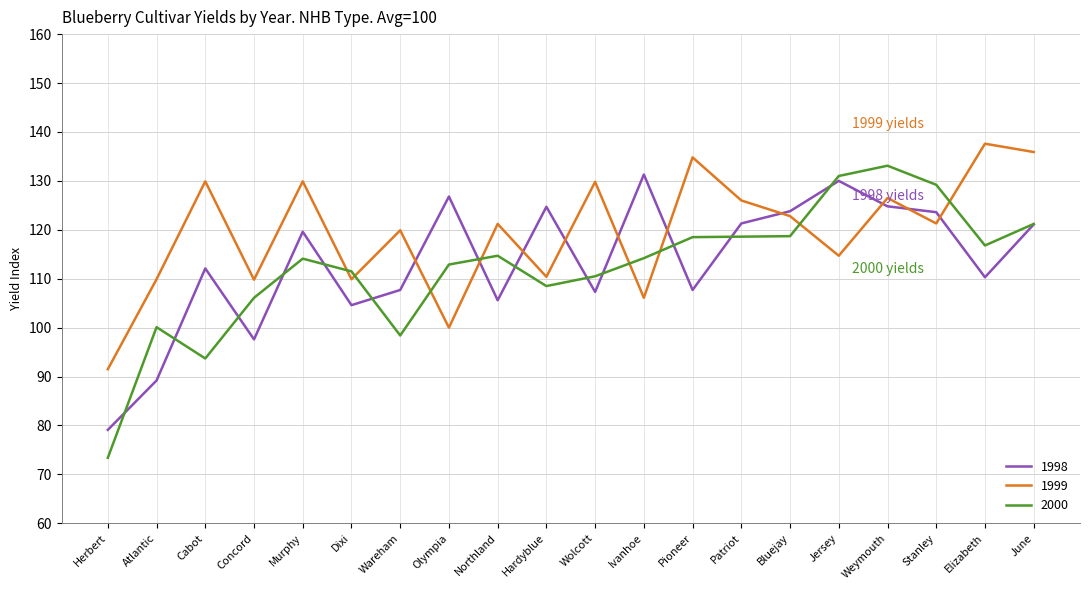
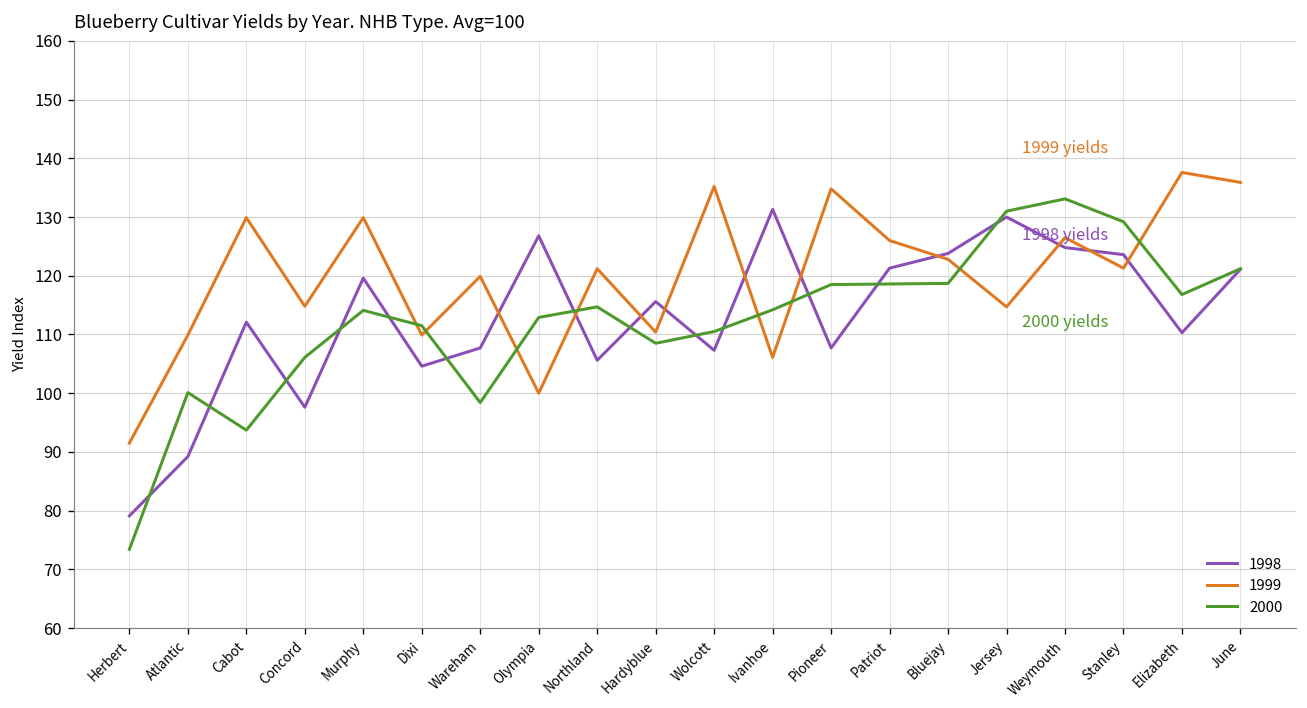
  {
    "1998": {
      "Herbert": 79,
      "Atlantic": 89,
      "Cabot": 112,
      "Concord": 98,
      "Murphy": 120,
      "Dixi": 105,
      "Wareham": 108,
      "Olympia": 127,
      "Northland": 106,
-     "Hardyblue": 125,
+     "Hardyblue": 116,
      "Wolcott": 107,
      "Ivanhoe": 131,
      "Pioneer": 108,
      "Patriot": 121,
      "Bluejay": 124,
      "Jersey": 130,
      "Weymouth": 125,
      "Stanley": 124,
      "Elizabeth": 110
    },
    "1999": {
      "Herbert": 92,
      "Atlantic": 110,
      "Cabot": 130,
-     "Concord": 110,
+     "Concord": 115,
      "Murphy": 130,
      "Dixi": 110,
      "Wareham": 120,
      "Olympia": 100,
      "Northland": 121,
      "Hardyblue": 110,
-     "Wolcott": 130,
+     "Wolcott": 135,
      "Ivanhoe": 106,
      "Pioneer": 135,
      "Patriot": 126,
      "Bluejay": 123,
      "Stanley": 121,
      "Elizabeth": 138,
      "June": 136
    },
    "2000": {
      "Herbert": 73,
      "Atlantic": 100,
      "Cabot": 94,
      "Concord": 106,
      "Murphy": 114,
      "Dixi": 112,
      "Wareham": 98,
      "Olympia": 113,
      "Northland": 115,
      "Hardyblue": 109,
      "Wolcott": 111,
      "Ivanhoe": 114,
      "Pioneer": 119,
      "Patriot": 119,
      "Bluejay": 119,
      "Jersey": 131,
      "Weymouth": 133,
      "Stanley": 129,
      "Elizabeth": 117
    }
  }
